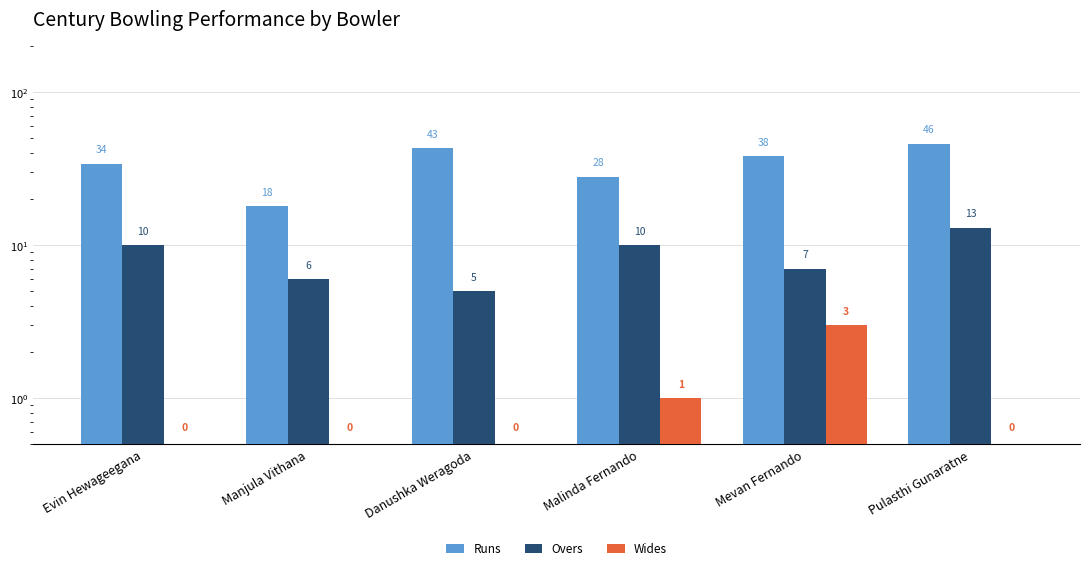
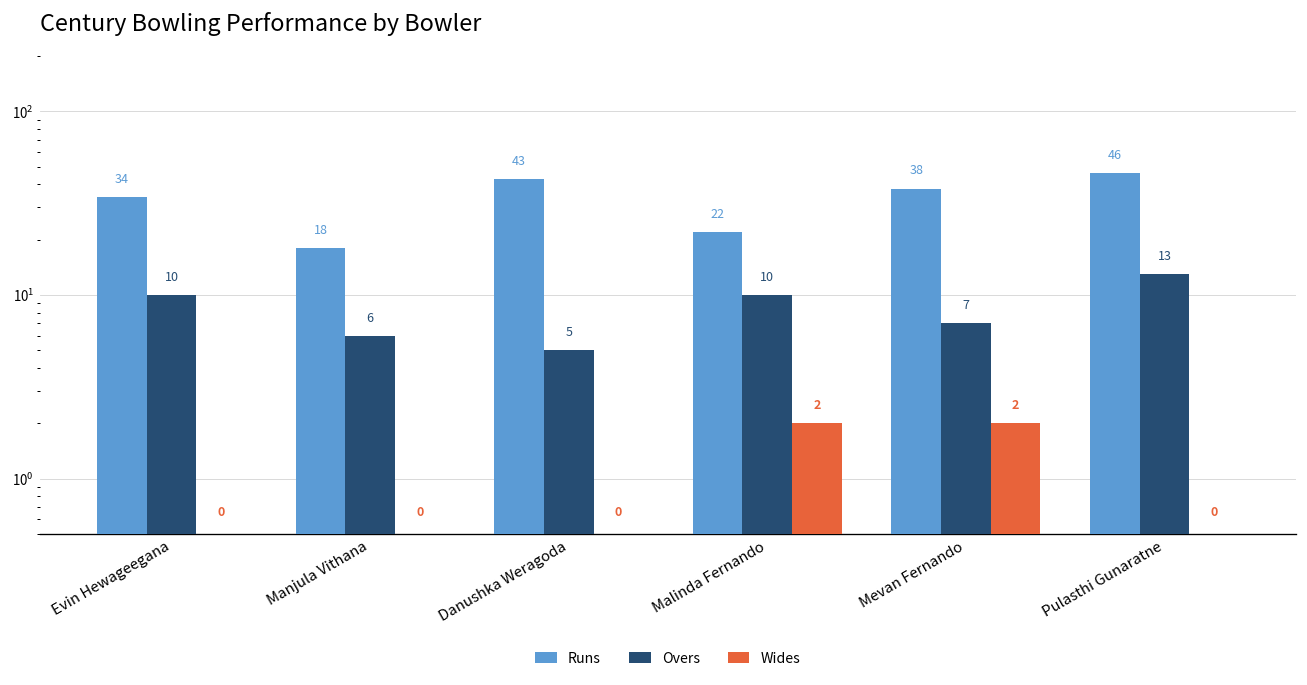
  {
    "Runs": {
      "Evin Hewageegana": 34,
      "Manjula Vithana": 18,
      "Danushka Weragoda": 43,
-     "Malinda Fernando": 28,
+     "Malinda Fernando": 22,
      "Mevan Fernando": 38,
      "Pulasthi Gunaratne": 46
    },
    "Overs": {
      "Evin Hewageegana": 10,
      "Manjula Vithana": 6,
      "Danushka Weragoda": 5,
      "Malinda Fernando": 10,
      "Mevan Fernando": 7,
      "Pulasthi Gunaratne": 13
    },
    "Wides": {
-     "Malinda Fernando": 1,
-     "Mevan Fernando": 3
+     "Malinda Fernando": 2,
+     "Mevan Fernando": 2
    }
  }
